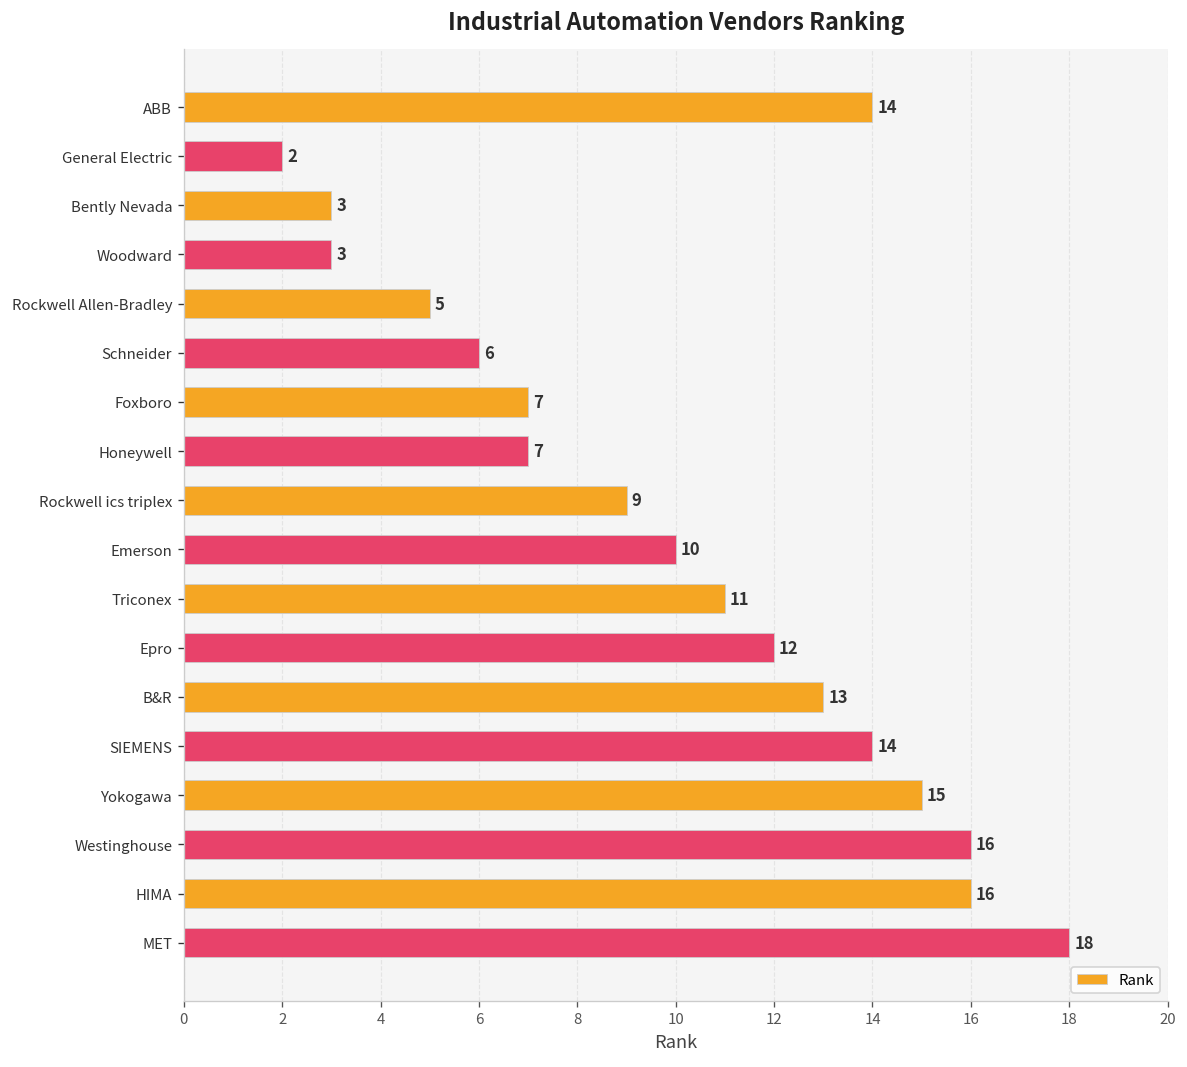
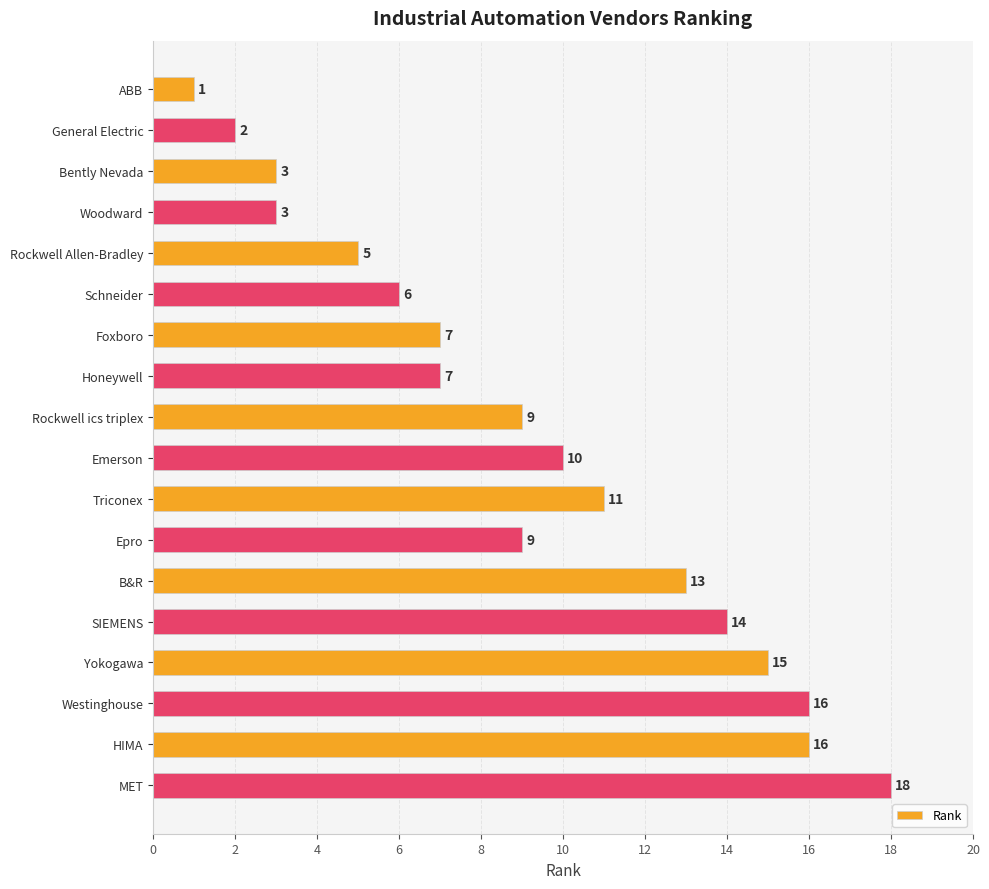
  {
-   "ABB": 14,
+   "ABB": 1,
    "General Electric": 2,
    "Bently Nevada": 3,
    "Woodward": 3,
    "Rockwell Allen-Bradley": 5,
    "Schneider": 6,
    "Foxboro": 7,
    "Honeywell": 7,
    "Rockwell ics triplex": 9,
    "Emerson": 10,
    "Triconex": 11,
-   "Epro": 12,
+   "Epro": 9,
    "B&R": 13,
    "SIEMENS": 14,
    "Yokogawa": 15,
    "Westinghouse": 16,
    "HIMA": 16,
    "MET": 18
  }
